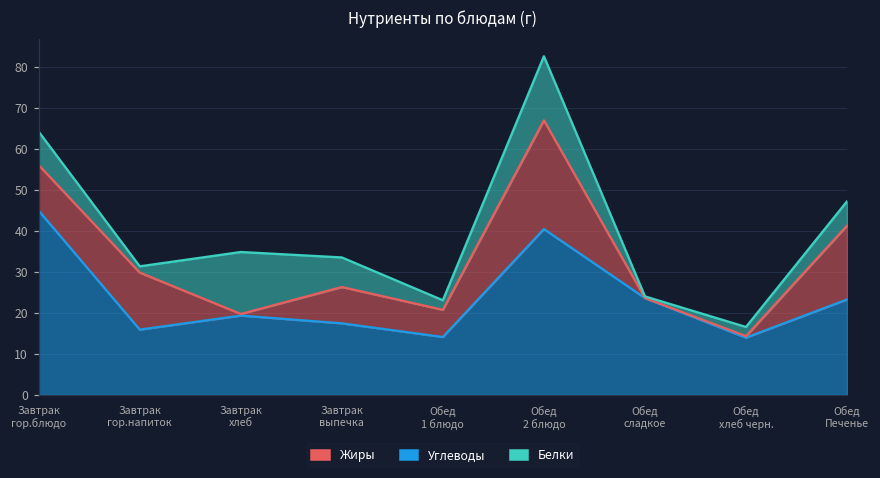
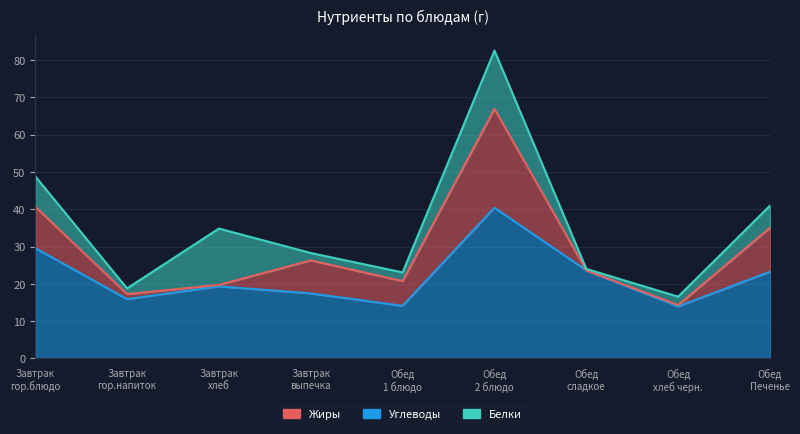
  {
    "Углеводы": {
-     "Завтрак гор.блюдо": 45,
+     "Завтрак гор.блюдо": 30,
      "Завтрак гор.напиток": 16,
      "Завтрак выпечка": 17,
      "Обед 1 блюдо": 14,
      "Обед 2 блюдо": 40,
      "Обед Печенье": 23
    },
    "Жиры": {
      "Завтрак гор.блюдо": 11,
-     "Завтрак гор.напиток": 14,
+     "Завтрак гор.напиток": 1,
      "Завтрак выпечка": 9,
      "Обед 1 блюдо": 7,
      "Обед 2 блюдо": 27,
-     "Обед Печенье": 18
+     "Обед Печенье": 12
    },
    "Белки": {
      "Завтрак гор.блюдо": 8,
      "Завтрак гор.напиток": 2,
      "Завтрак хлеб": 15,
-     "Завтрак выпечка": 7,
+     "Завтрак выпечка": 2,
      "Обед 1 блюдо": 2,
      "Обед 2 блюдо": 16,
      "Обед хлеб черн.": 2,
      "Обед Печенье": 6
    }
  }
